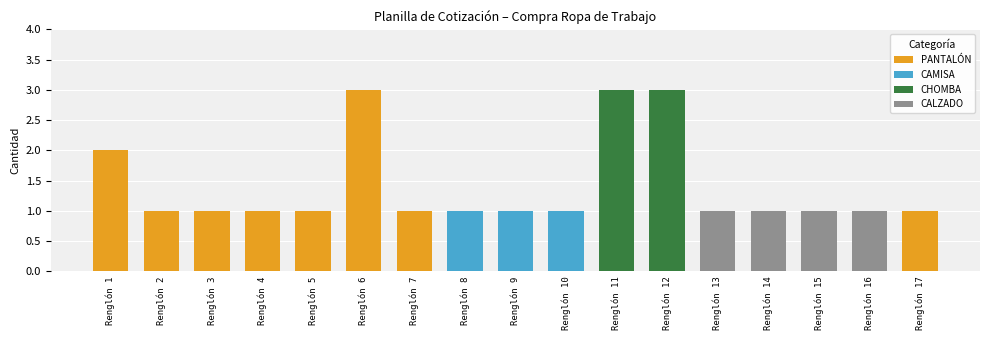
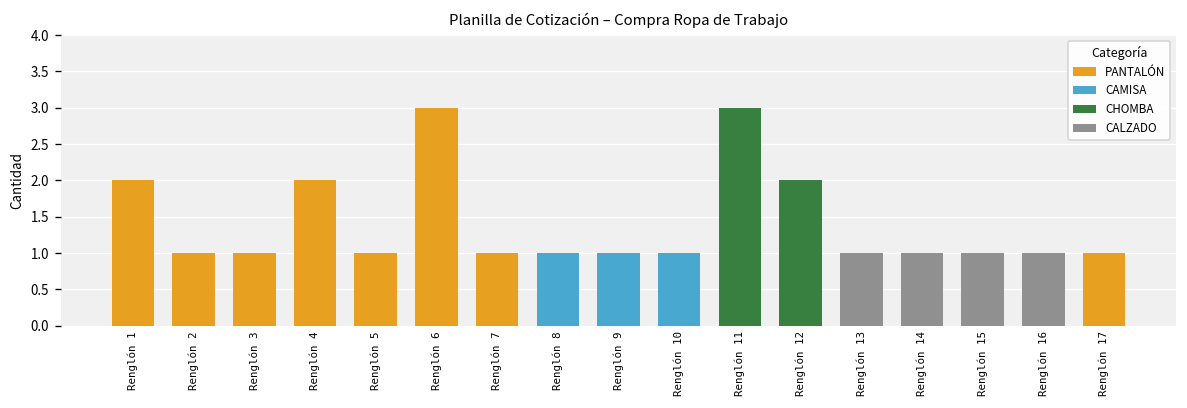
  {
    "Renglón 1": 2,
    "Renglón 2": 1,
    "Renglón 3": 1,
-   "Renglón 4": 1,
+   "Renglón 4": 2,
    "Renglón 5": 1,
    "Renglón 6": 3,
    "Renglón 7": 1,
    "Renglón 8": 1,
    "Renglón 9": 1,
    "Renglón 10": 1,
    "Renglón 11": 3,
-   "Renglón 12": 3,
+   "Renglón 12": 2,
    "Renglón 13": 1,
    "Renglón 14": 1,
    "Renglón 15": 1,
    "Renglón 16": 1,
    "Renglón 17": 1
  }
